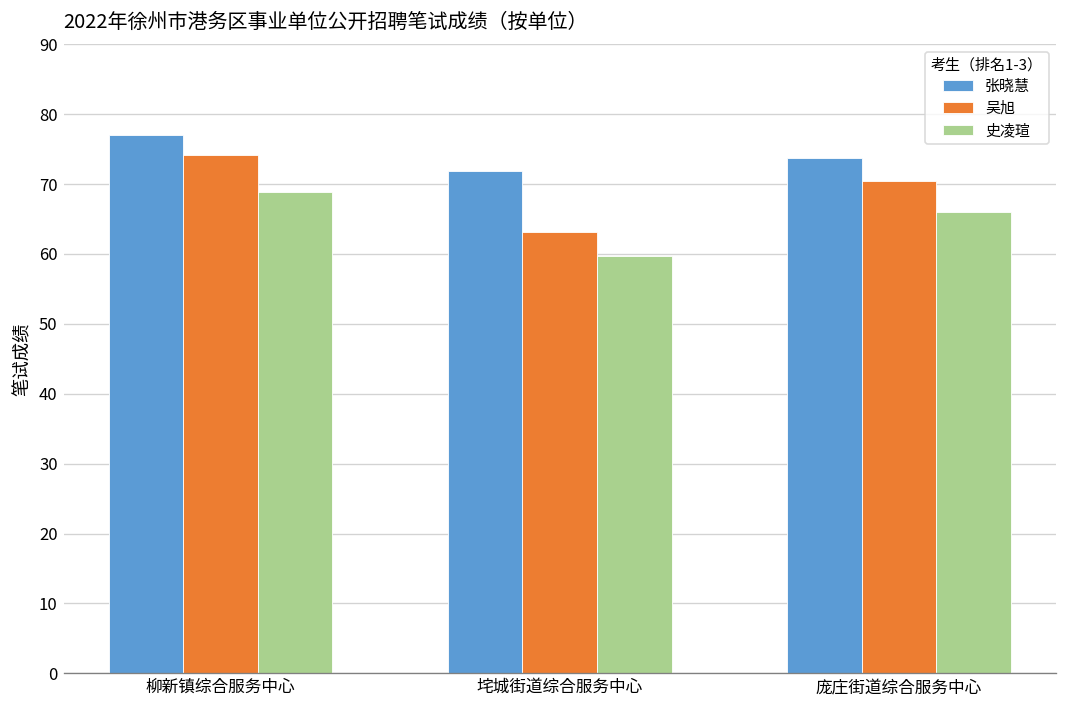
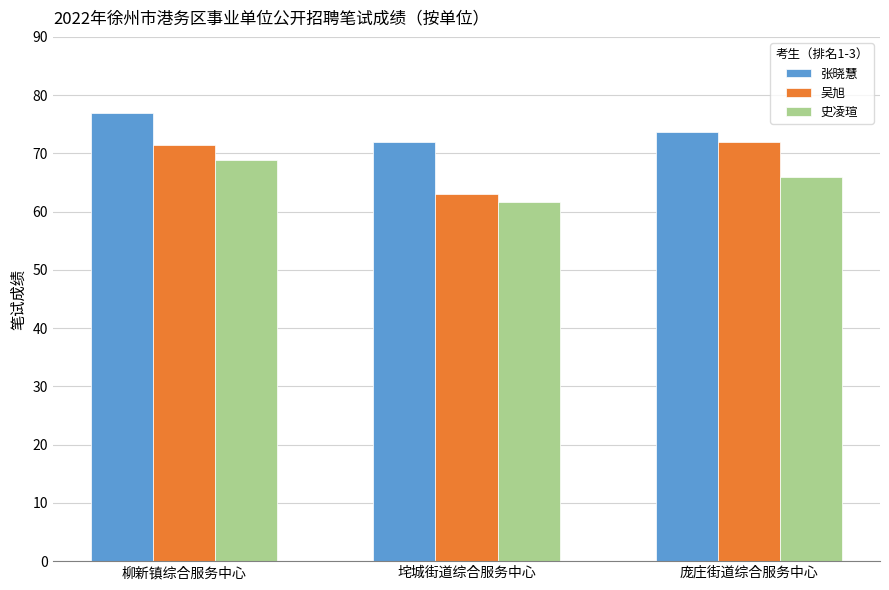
  {
    "张晓慧": {
      "柳新镇综合服务中心": 77,
      "垞城街道综合服务中心": 72,
      "庞庄街道综合服务中心": 74
    },
    "吴旭": {
-     "柳新镇综合服务中心": 74,
+     "柳新镇综合服务中心": 71,
      "垞城街道综合服务中心": 63,
-     "庞庄街道综合服务中心": 71
+     "庞庄街道综合服务中心": 72
    },
    "史凌瑄": {
      "柳新镇综合服务中心": 69,
-     "垞城街道综合服务中心": 60,
+     "垞城街道综合服务中心": 62,
      "庞庄街道综合服务中心": 66
    }
  }
